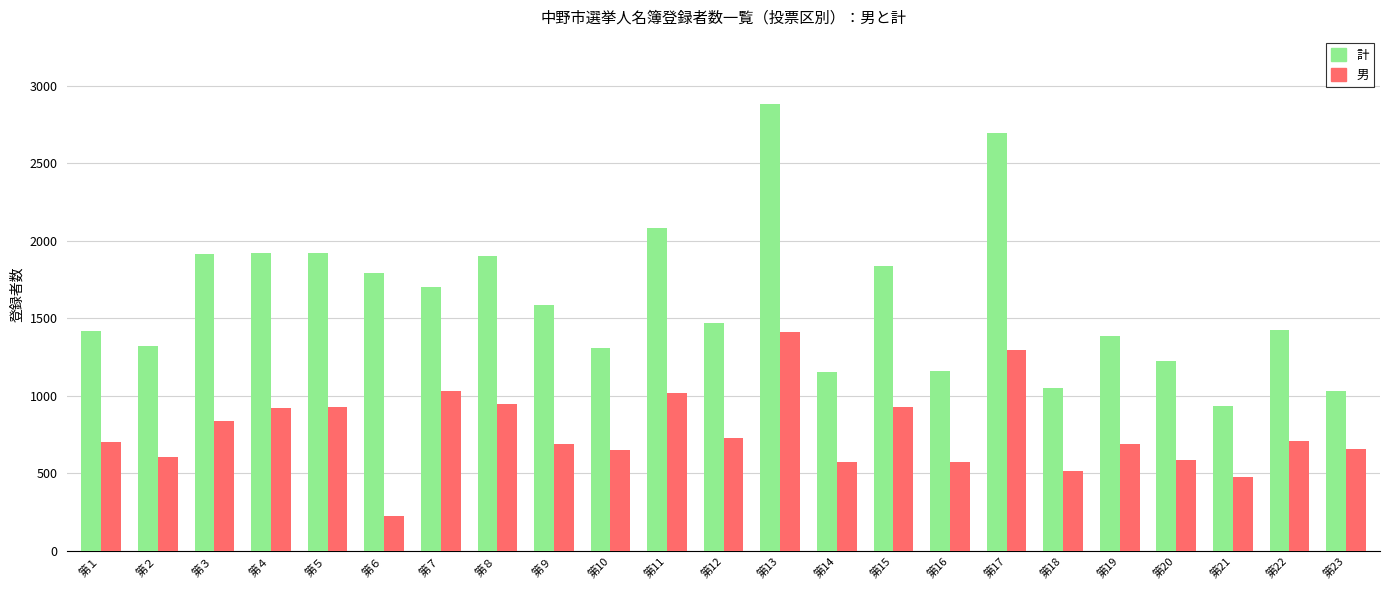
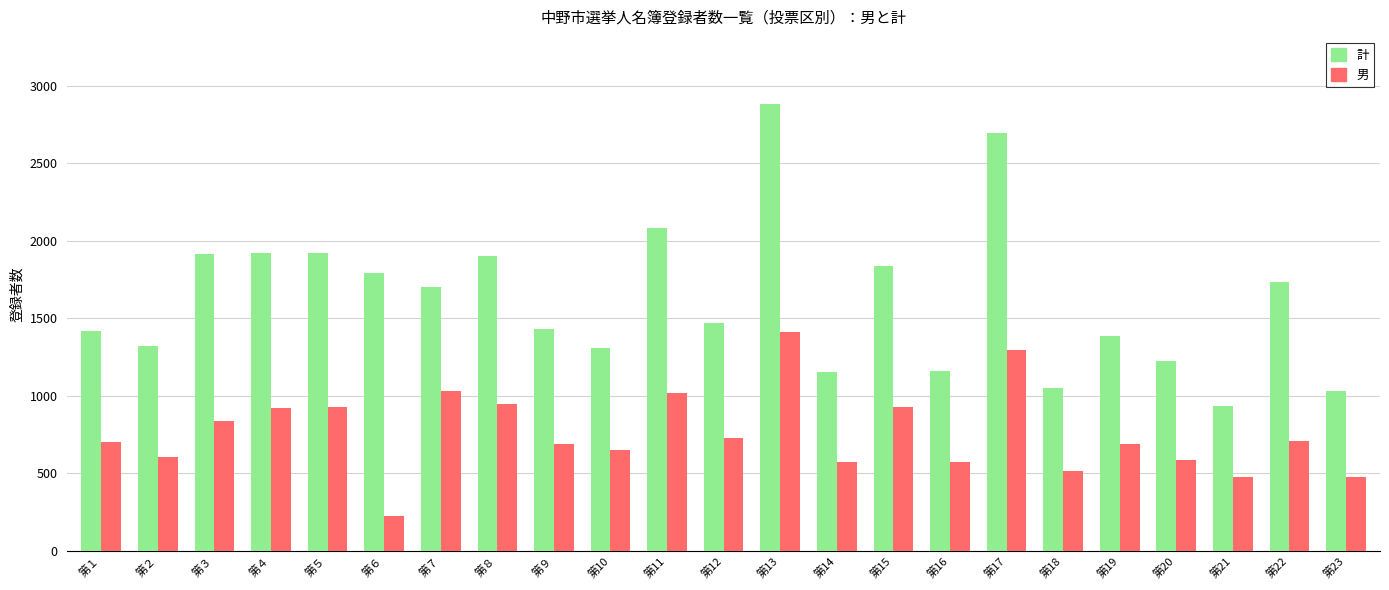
  {
    "計": {
      "第１": 1420,
      "第２": 1320,
      "第３": 1920,
      "第４": 1920,
      "第５": 1920,
      "第６": 1790,
      "第７": 1700,
      "第８": 1900,
-     "第９": 1590,
+     "第９": 1430,
      "第10": 1310,
      "第11": 2080,
      "第12": 1470,
      "第13": 2880,
      "第14": 1150,
      "第15": 1840,
      "第16": 1160,
      "第17": 2690,
      "第18": 1050,
      "第19": 1390,
      "第20": 1230,
      "第21": 930,
-     "第22": 1430,
+     "第22": 1730,
      "第23": 1030
    },
    "男": {
      "第１": 700,
      "第２": 600,
      "第３": 840,
      "第４": 920,
      "第５": 930,
      "第６": 230,
      "第７": 1030,
      "第８": 950,
      "第９": 690,
      "第10": 650,
      "第11": 1020,
      "第12": 730,
      "第13": 1410,
      "第14": 570,
      "第15": 930,
      "第16": 570,
      "第17": 1300,
      "第18": 510,
      "第19": 690,
      "第20": 580,
      "第21": 480,
      "第22": 710,
-     "第23": 660
+     "第23": 480
    }
  }
